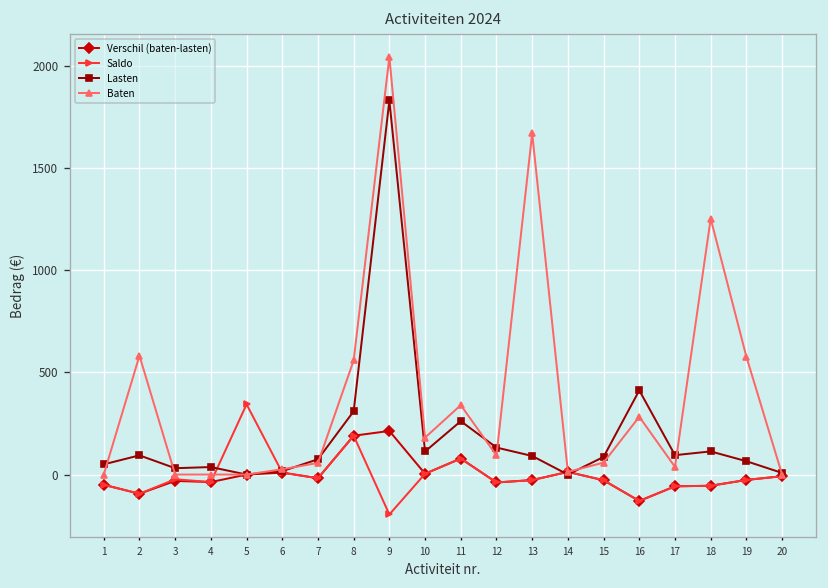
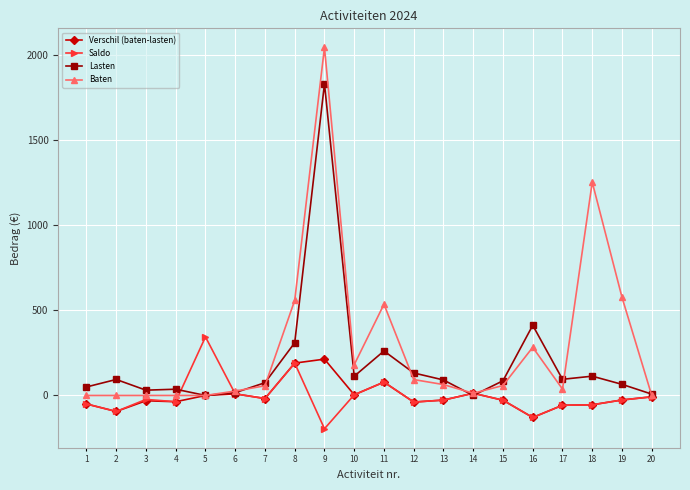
  {
    "Saldo": {
      "5": 340,
      "9": -200
    },
    "Baten": {
      "1": 0,
-     "2": 580,
+     "2": 0,
      "3": 0,
      "4": 0,
      "7": 60,
      "8": 560,
      "9": 2050,
      "10": 180,
-     "11": 340,
+     "11": 540,
      "12": 90,
-     "13": 1670,
+     "13": 60,
      "15": 60,
      "16": 280,
      "17": 40,
      "18": 1250,
      "19": 580
    }
  }
